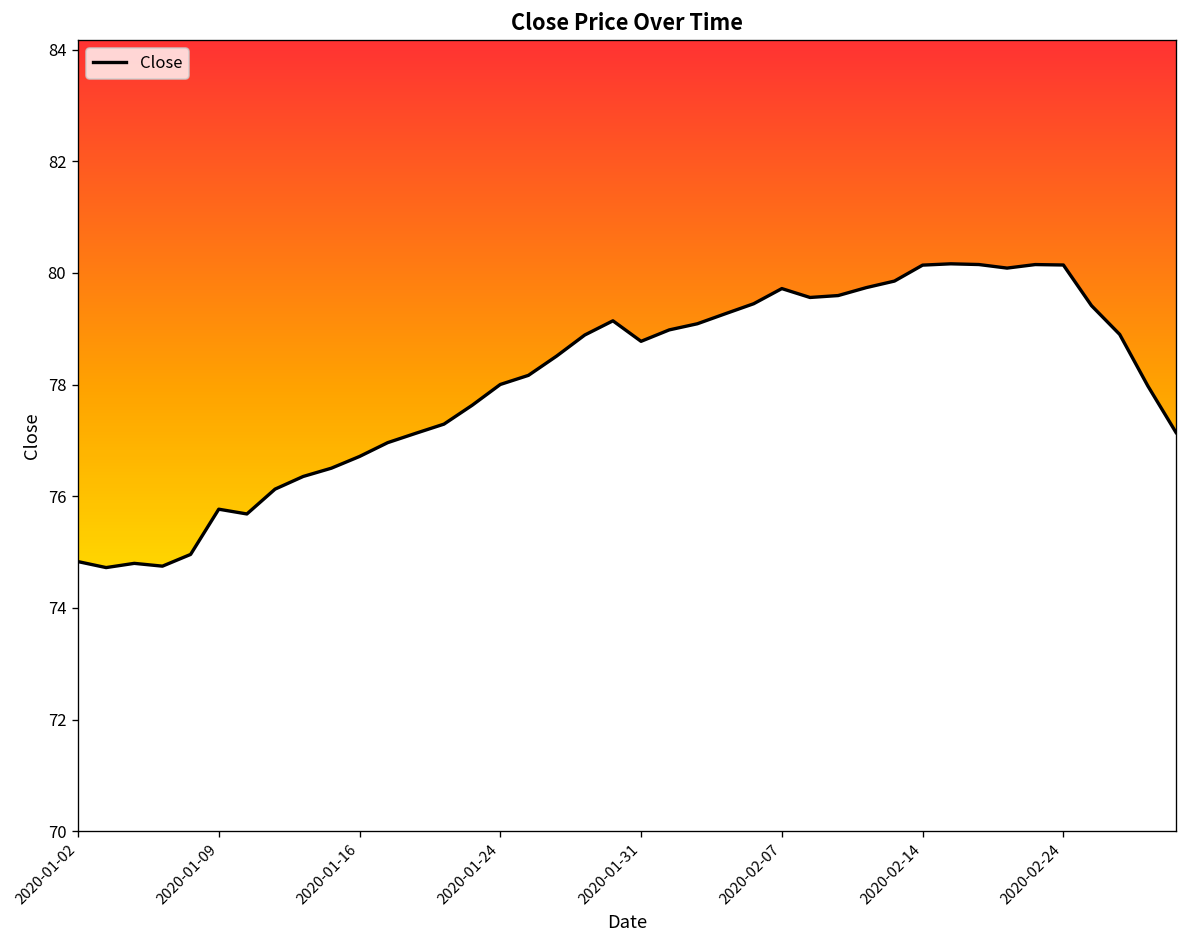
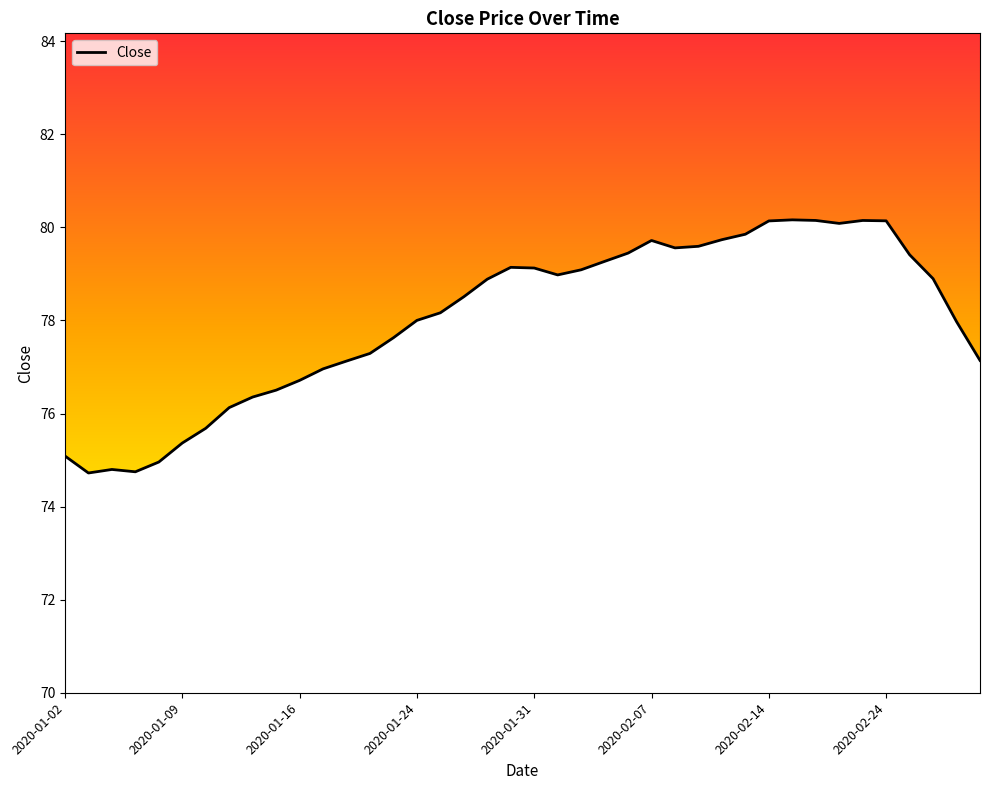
  {
-   "2020-01-02": 74.8,
-   "2020-01-09": 75.8,
+   "2020-01-02": 75.1,
+   "2020-01-09": 75.4,
    "2020-01-16": 76.7,
    "2020-01-24": 78.0,
-   "2020-01-31": 78.8,
+   "2020-01-31": 79.1,
    "2020-02-07": 79.7,
    "2020-02-14": 80.1,
    "2020-02-24": 80.1
  }
